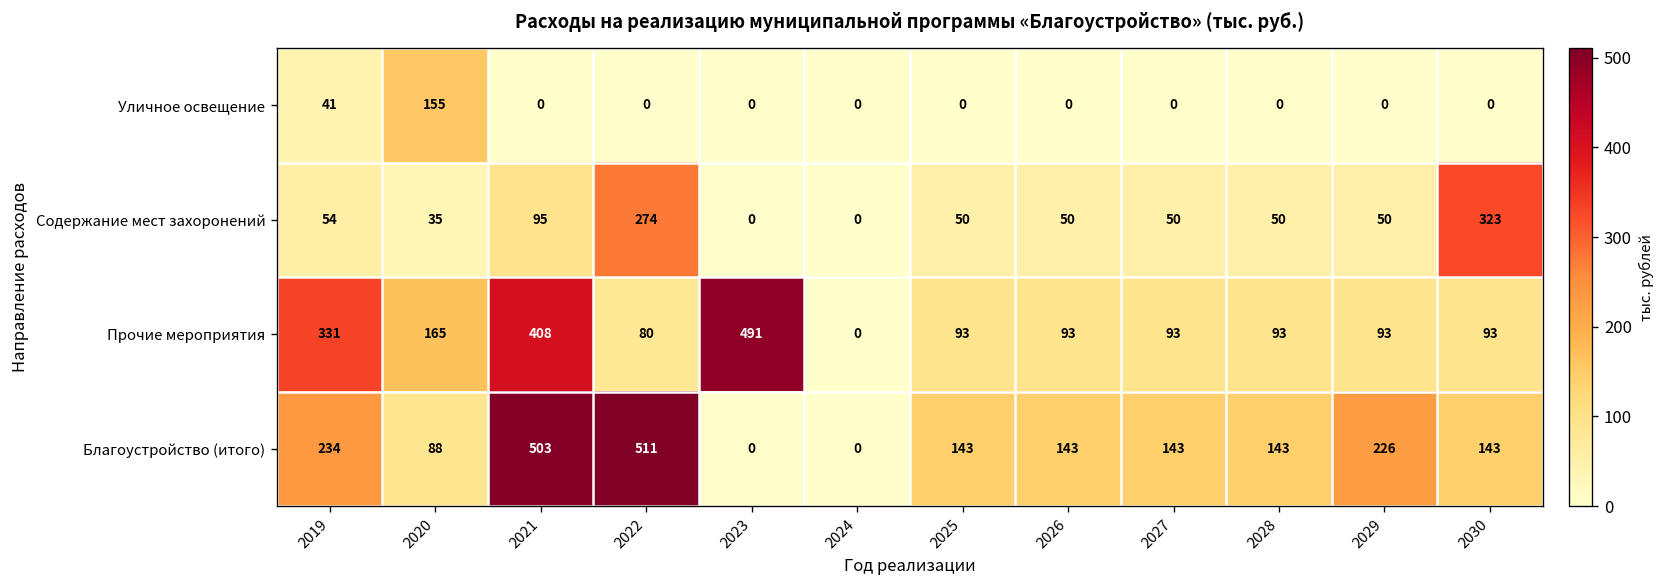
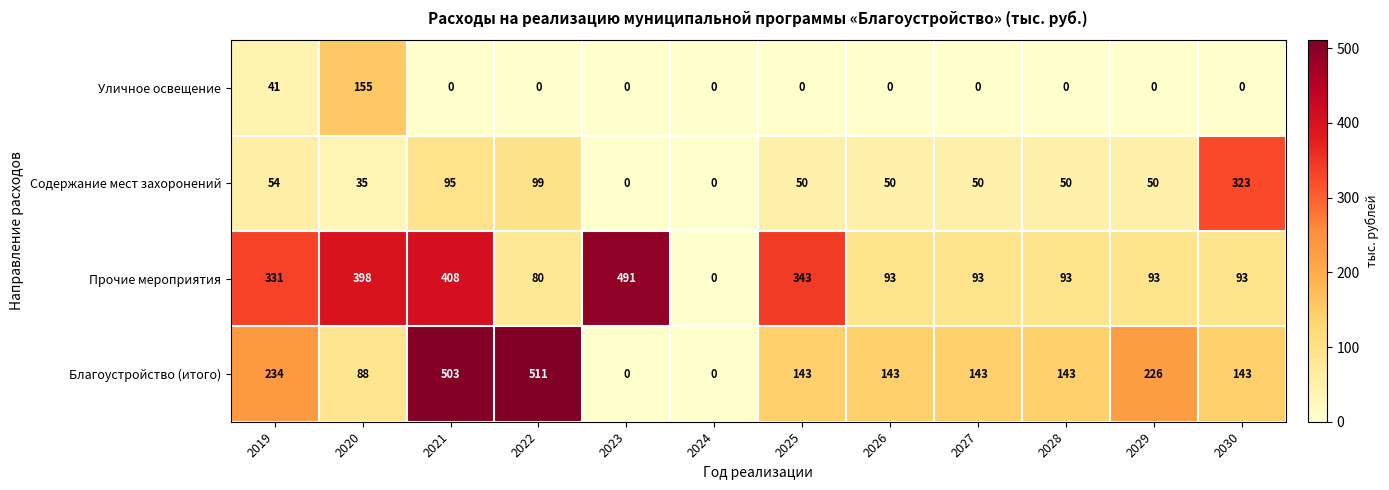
  {
    "Уличное освещение": {
      "2019": 41,
      "2020": 155,
      "2021": 0,
      "2022": 0,
      "2023": 0,
      "2024": 0,
      "2025": 0,
      "2026": 0,
      "2027": 0,
      "2028": 0,
      "2029": 0,
      "2030": 0
    },
    "Содержание мест захоронений": {
      "2019": 54,
      "2020": 35,
      "2021": 95,
-     "2022": 274,
+     "2022": 99,
      "2023": 0,
      "2024": 0,
      "2025": 50,
      "2026": 50,
      "2027": 50,
      "2028": 50,
      "2029": 50,
      "2030": 323
    },
    "Прочие мероприятия": {
      "2019": 331,
-     "2020": 165,
+     "2020": 398,
      "2021": 408,
      "2022": 80,
      "2023": 491,
      "2024": 0,
-     "2025": 93,
+     "2025": 343,
      "2026": 93,
      "2027": 93,
      "2028": 93,
      "2029": 93,
      "2030": 93
    },
    "Благоустройство (итого)": {
      "2019": 234,
      "2020": 88,
      "2021": 503,
      "2022": 511,
      "2023": 0,
      "2024": 0,
      "2025": 143,
      "2026": 143,
      "2027": 143,
      "2028": 143,
      "2029": 226,
      "2030": 143
    }
  }
